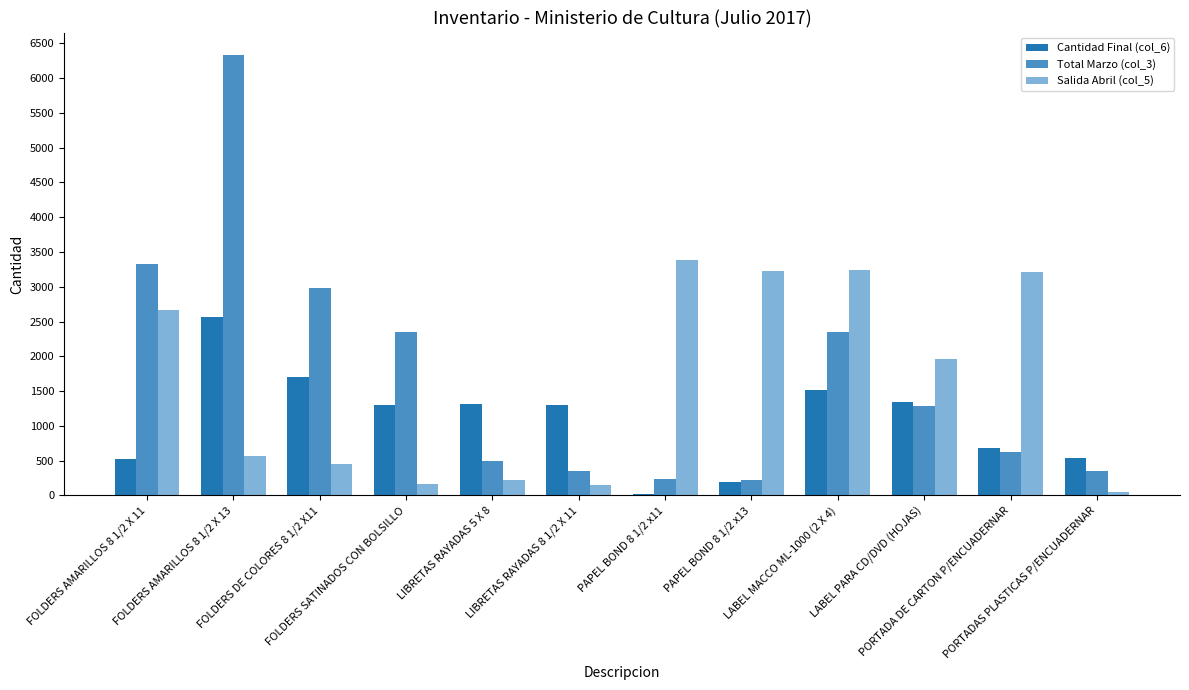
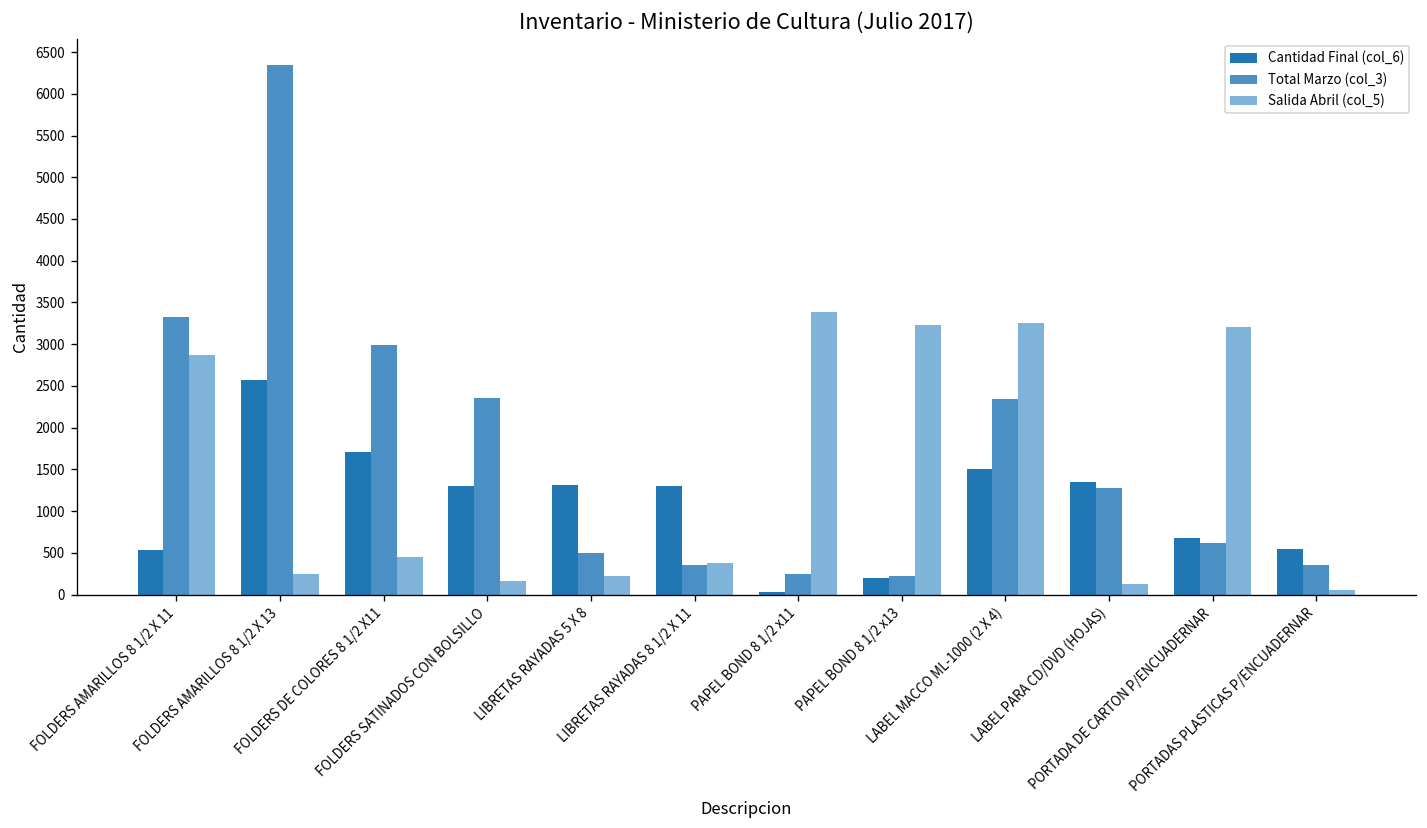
  {
    "Salida Abril (col_5)": {
-     "FOLDERS AMARILLOS 8 1/2 X 11": 2700,
-     "FOLDERS AMARILLOS 8 1/2 X 13": 600,
+     "FOLDERS AMARILLOS 8 1/2 X 11": 2900,
+     "FOLDERS AMARILLOS 8 1/2 X 13": 300,
      "FOLDERS DE COLORES 8 1/2 X11": 500,
      "FOLDERS SATINADOS CON BOLSILLO": 200,
      "LIBRETAS RAYADAS 5 X 8": 200,
-     "LIBRETAS RAYADAS 8 1/2 X 11": 200,
+     "LIBRETAS RAYADAS 8 1/2 X 11": 400,
      "PAPEL BOND 8 1/2 x11": 3400,
      "PAPEL BOND 8 1/2 x13": 3200,
      "LABEL MACCO ML-1000 (2 X 4)": 3200,
-     "LABEL PARA CD/DVD (HOJAS)": 2000,
+     "LABEL PARA CD/DVD (HOJAS)": 100,
      "PORTADA DE CARTON P/ENCUADERNAR": 3200,
      "PORTADAS PLASTICAS P/ENCUADERNAR": 100
    }
  }
